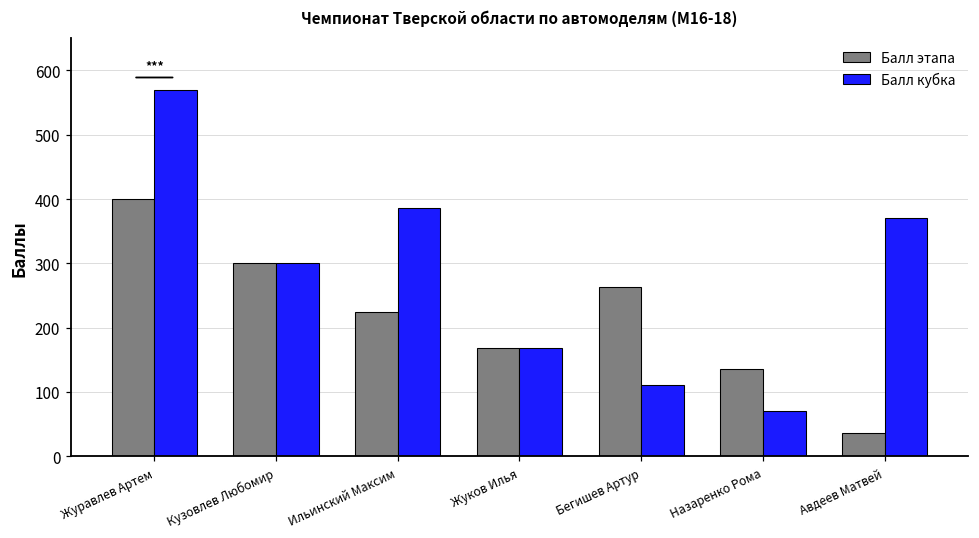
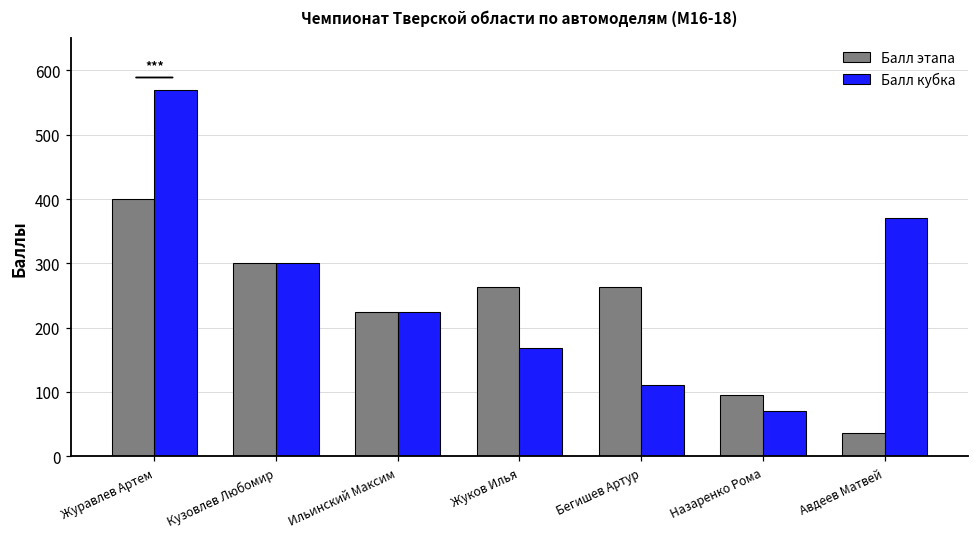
  {
    "Балл этапа": {
      "Журавлев Артем": 400,
      "Кузовлев Любомир": 300,
      "Ильинский Максим": 230,
-     "Жуков Илья": 170,
+     "Жуков Илья": 260,
      "Бегишев Артур": 260,
-     "Назаренко Рома": 140,
+     "Назаренко Рома": 100,
      "Авдеев Матвей": 40
    },
    "Балл кубка": {
      "Журавлев Артем": 570,
      "Кузовлев Любомир": 300,
-     "Ильинский Максим": 390,
+     "Ильинский Максим": 230,
      "Жуков Илья": 170,
      "Бегишев Артур": 110,
      "Назаренко Рома": 70,
      "Авдеев Матвей": 370
    }
  }
